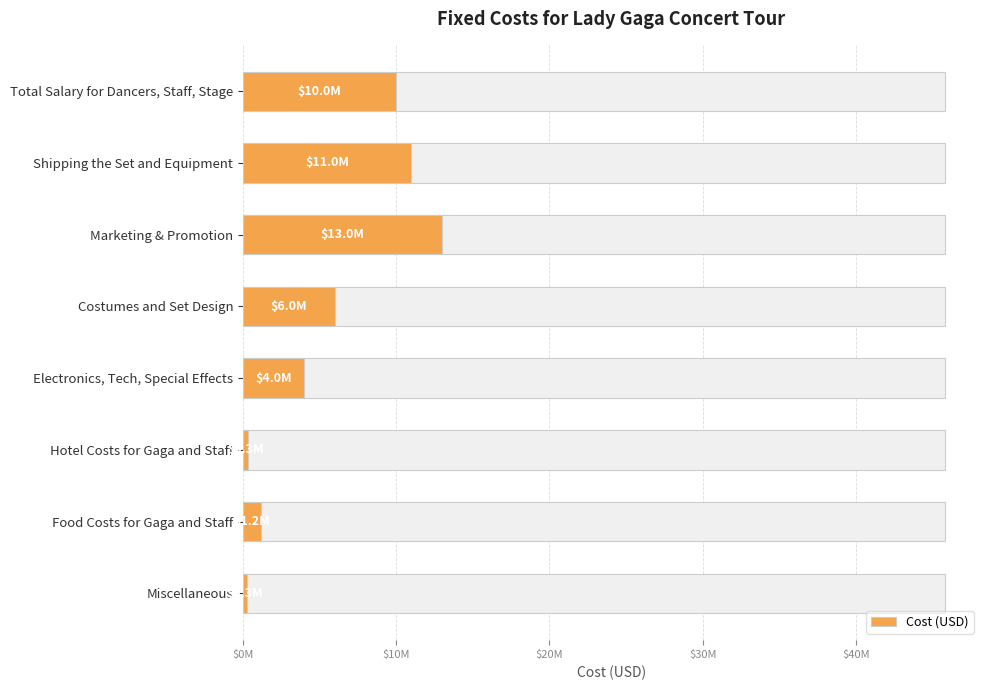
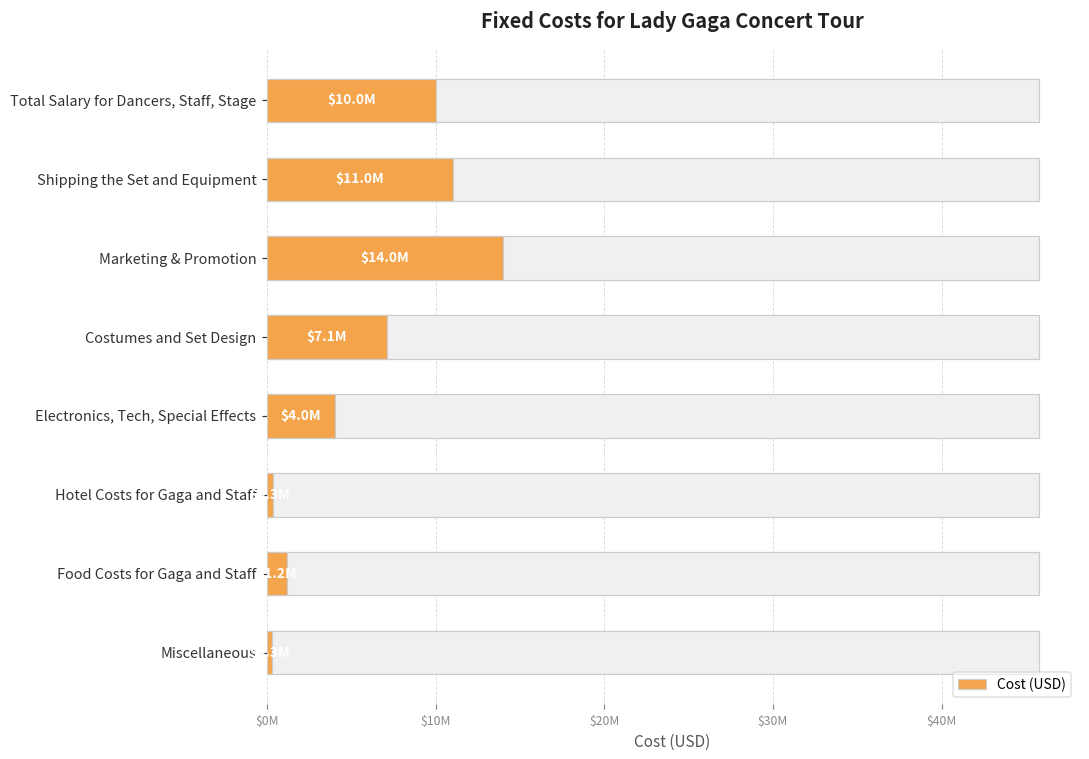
  {
    "Cost (USD)": {
-     "Marketing & Promotion": "$13.0M",
-     "Costumes and Set Design": "$6.0M"
+     "Marketing & Promotion": "$14.0M",
+     "Costumes and Set Design": "$7.1M"
    }
  }
